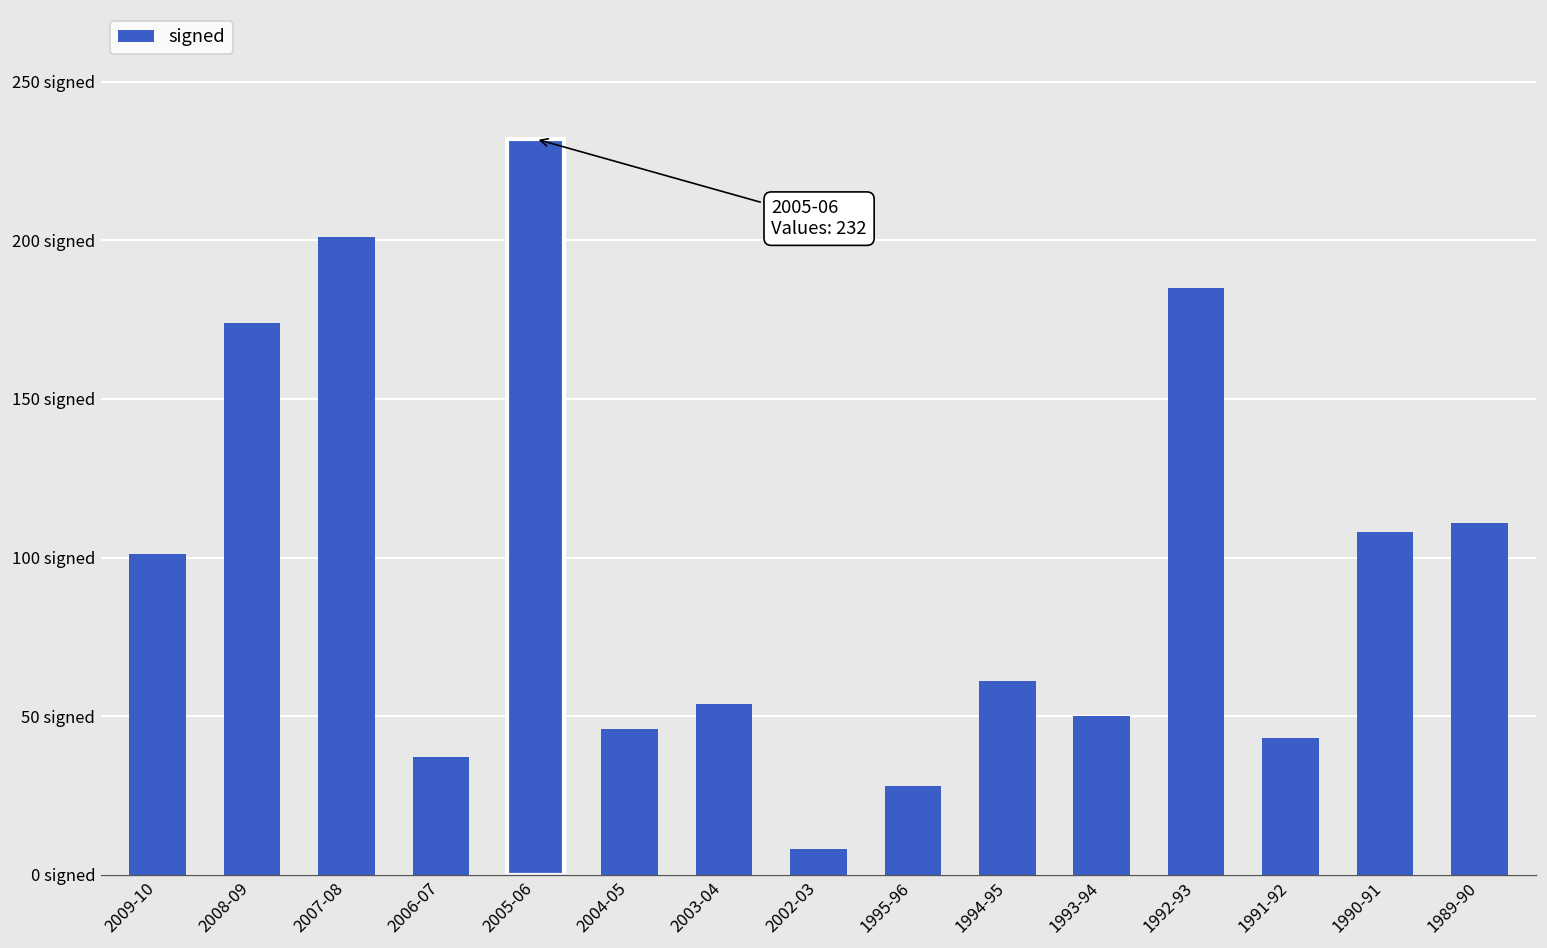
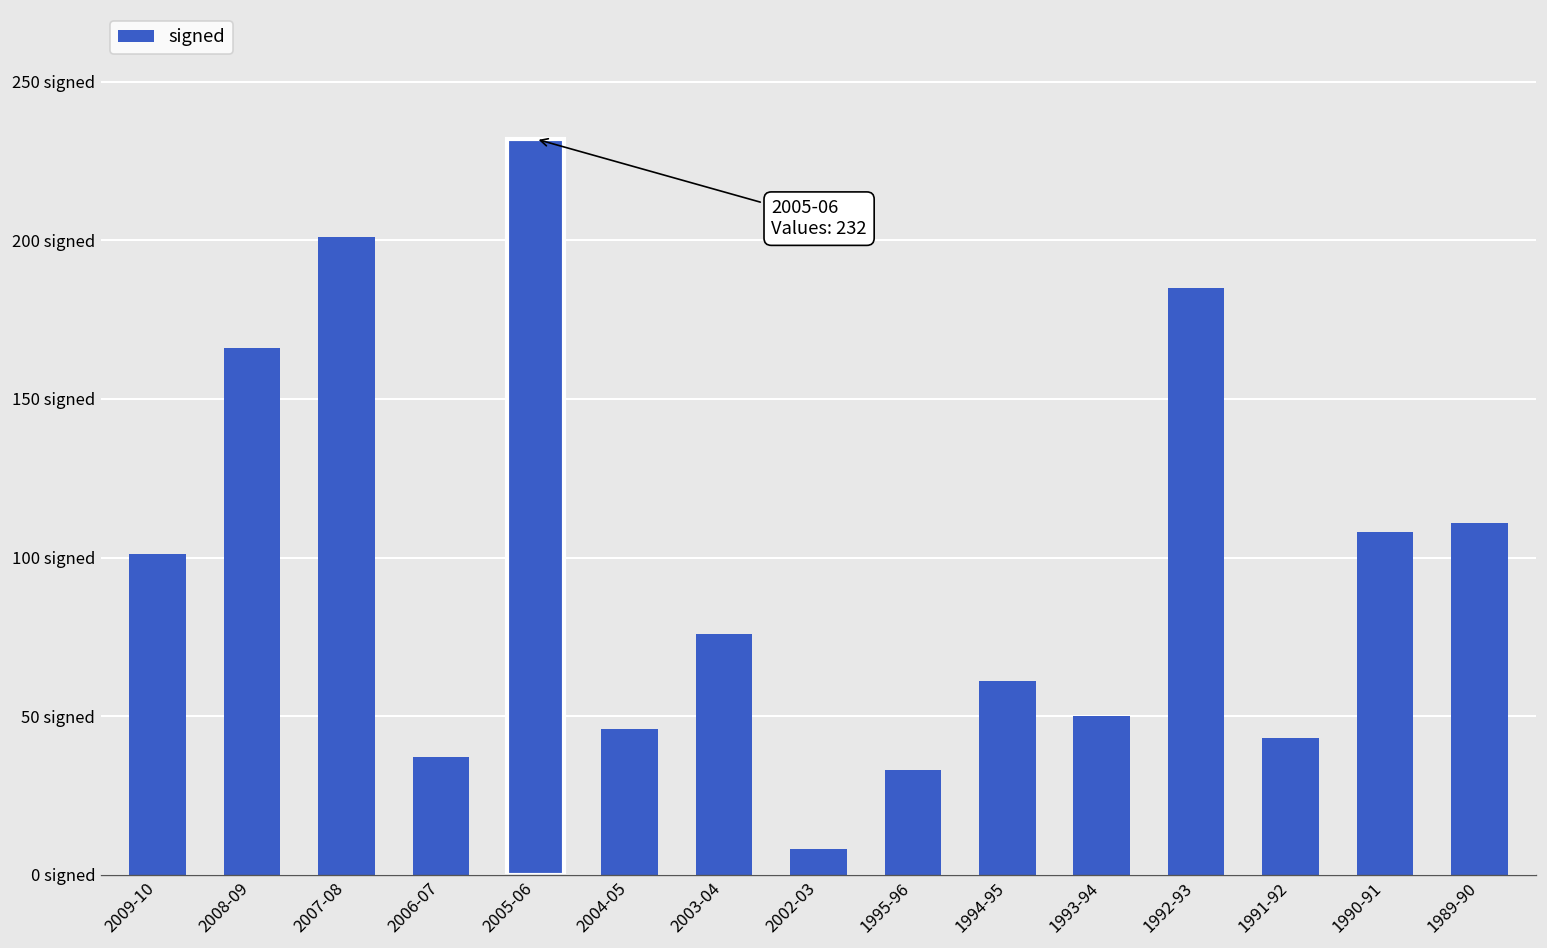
  {
    "2009-10": "101 signed",
-   "2008-09": "174 signed",
+   "2008-09": "166 signed",
    "2007-08": "201 signed",
    "2006-07": "37 signed",
    "2004-05": "46 signed",
-   "2003-04": "54 signed",
+   "2003-04": "76 signed",
    "2002-03": "8 signed",
-   "1995-96": "28 signed",
+   "1995-96": "33 signed",
    "1994-95": "61 signed",
    "1993-94": "50 signed",
    "1992-93": "185 signed",
    "1991-92": "43 signed",
    "1990-91": "108 signed",
    "1989-90": "111 signed"
  }
